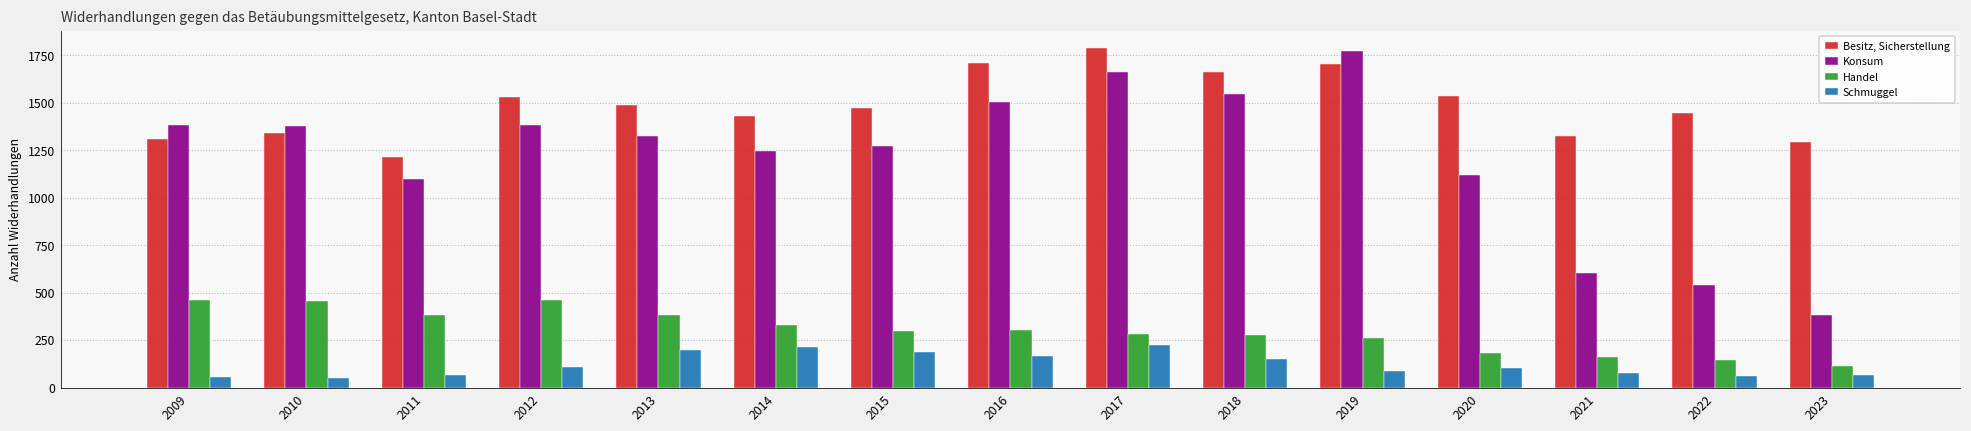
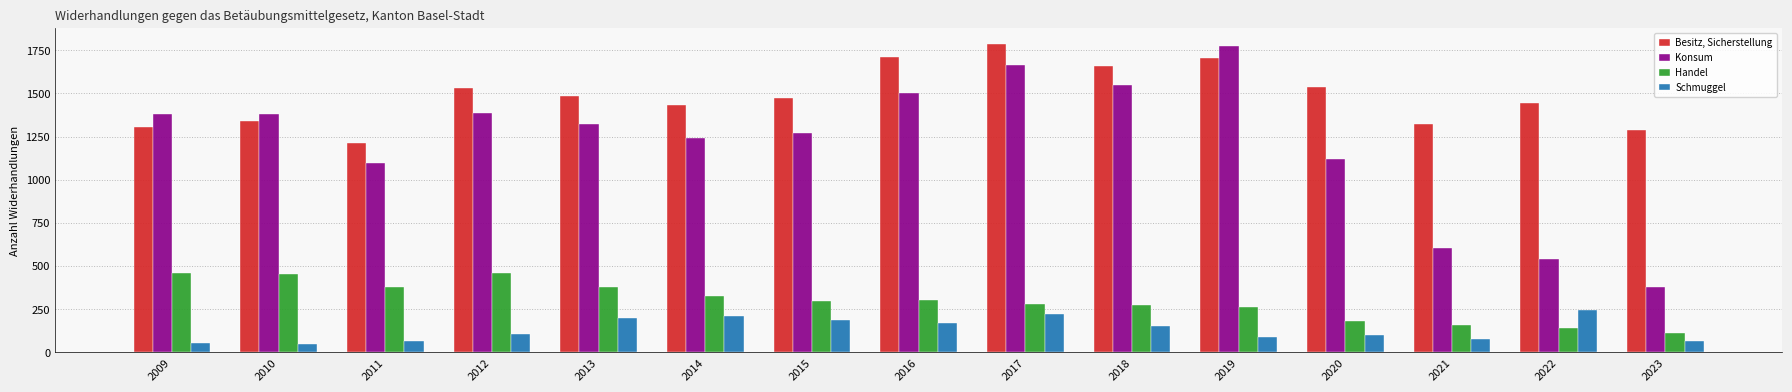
  {
    "Besitz, Sicherstellung": {
      "2009": 1310,
      "2010": 1340,
      "2011": 1220,
      "2012": 1530,
      "2013": 1490,
      "2014": 1430,
      "2015": 1470,
      "2016": 1710,
      "2017": 1790,
      "2018": 1660,
      "2019": 1700,
      "2020": 1540,
      "2021": 1320,
      "2022": 1450,
      "2023": 1290
    },
    "Konsum": {
      "2009": 1380,
      "2010": 1380,
      "2011": 1100,
      "2012": 1380,
      "2013": 1320,
      "2014": 1240,
      "2015": 1270,
      "2016": 1500,
      "2017": 1660,
      "2018": 1550,
      "2019": 1770,
      "2020": 1120,
      "2021": 600,
      "2022": 540,
      "2023": 380
    },
    "Handel": {
      "2009": 460,
      "2010": 450,
      "2011": 380,
      "2012": 460,
      "2013": 380,
      "2014": 330,
      "2015": 300,
      "2016": 300,
      "2017": 280,
      "2018": 280,
      "2019": 260,
      "2020": 180,
      "2021": 160,
      "2022": 140,
      "2023": 110
    },
    "Schmuggel": {
      "2009": 50,
      "2010": 50,
      "2011": 70,
      "2012": 110,
      "2013": 200,
      "2014": 210,
      "2015": 190,
      "2016": 170,
      "2017": 220,
      "2018": 150,
      "2019": 90,
      "2020": 100,
      "2021": 80,
-     "2022": 60,
+     "2022": 250,
      "2023": 60
    }
  }
